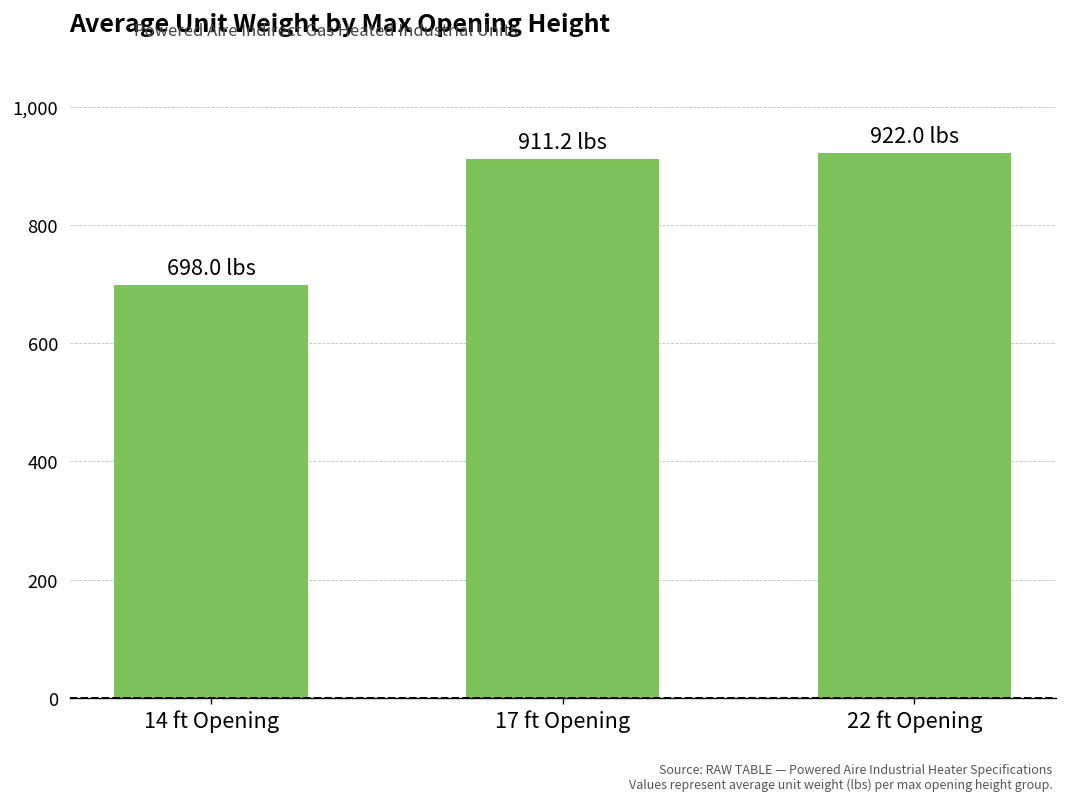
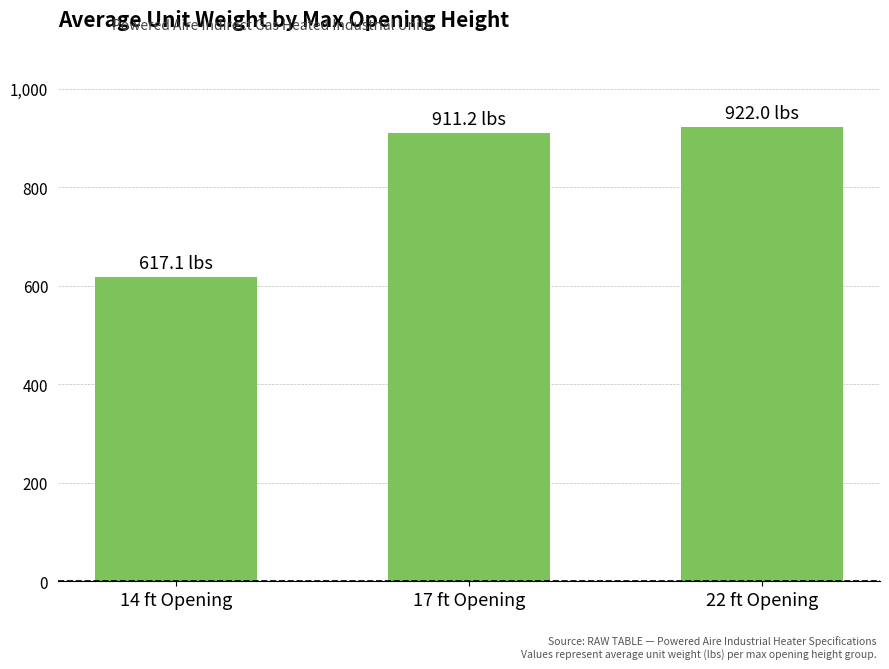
  {
-   "14 ft Opening": 698.0,
+   "14 ft Opening": 617.1,
    "17 ft Opening": 911.2,
    "22 ft Opening": 922.0
  }
